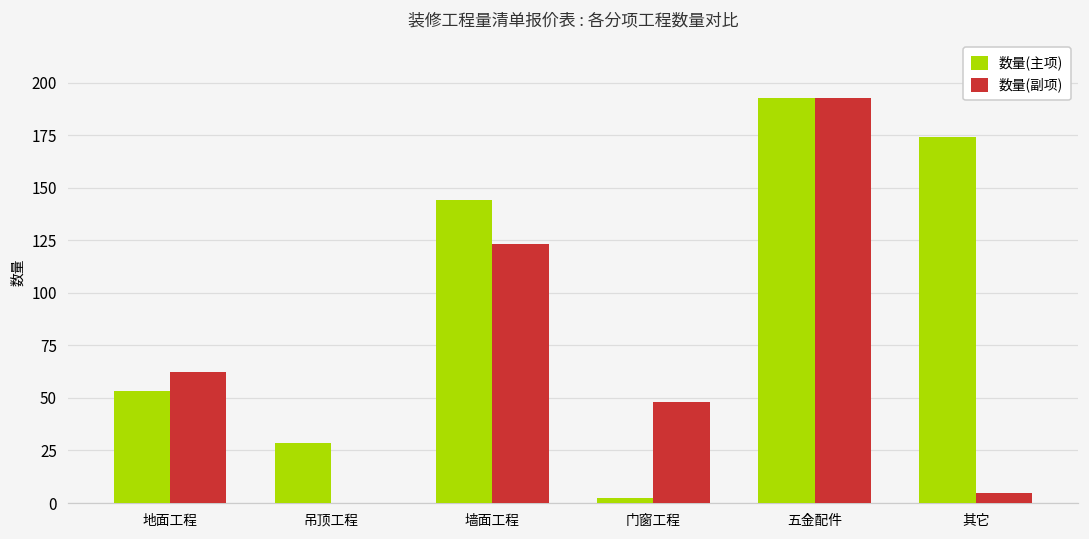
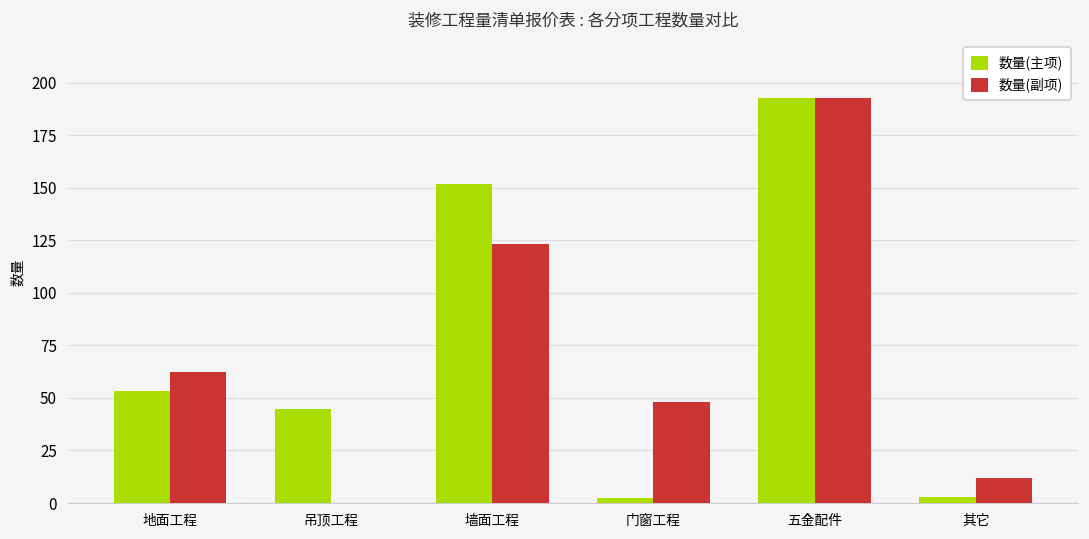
  {
    "数量(主项)": {
      "地面工程": 53,
-     "吊顶工程": 28,
-     "墙面工程": 144,
+     "吊顶工程": 45,
+     "墙面工程": 152,
      "门窗工程": 3,
      "五金配件": 192,
-     "其它": 174
+     "其它": 3
    },
    "数量(副项)": {
      "地面工程": 62,
      "吊顶工程": 0,
      "墙面工程": 123,
      "门窗工程": 48,
      "五金配件": 192,
-     "其它": 5
+     "其它": 12
    }
  }
